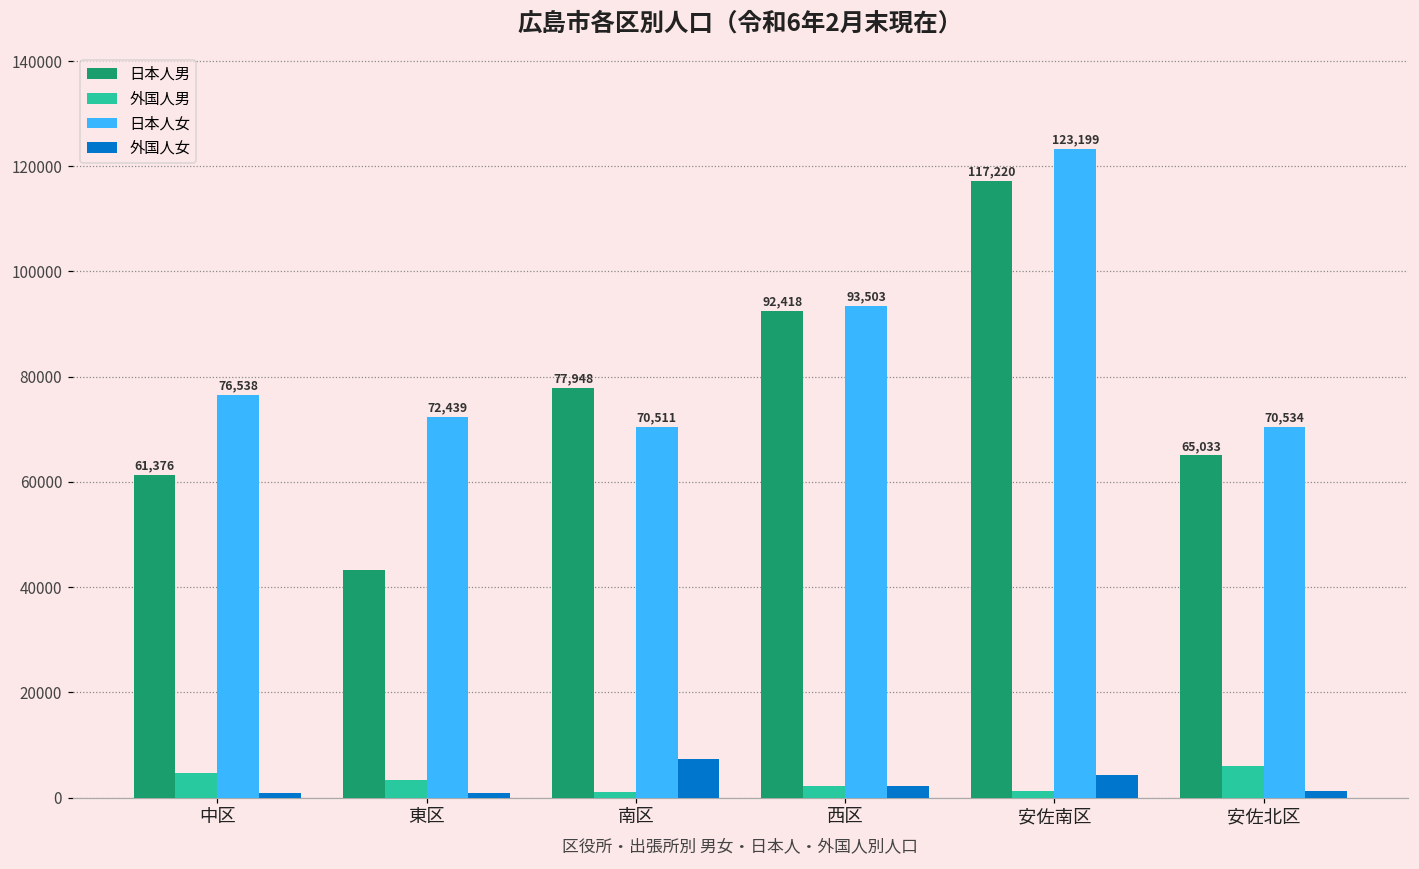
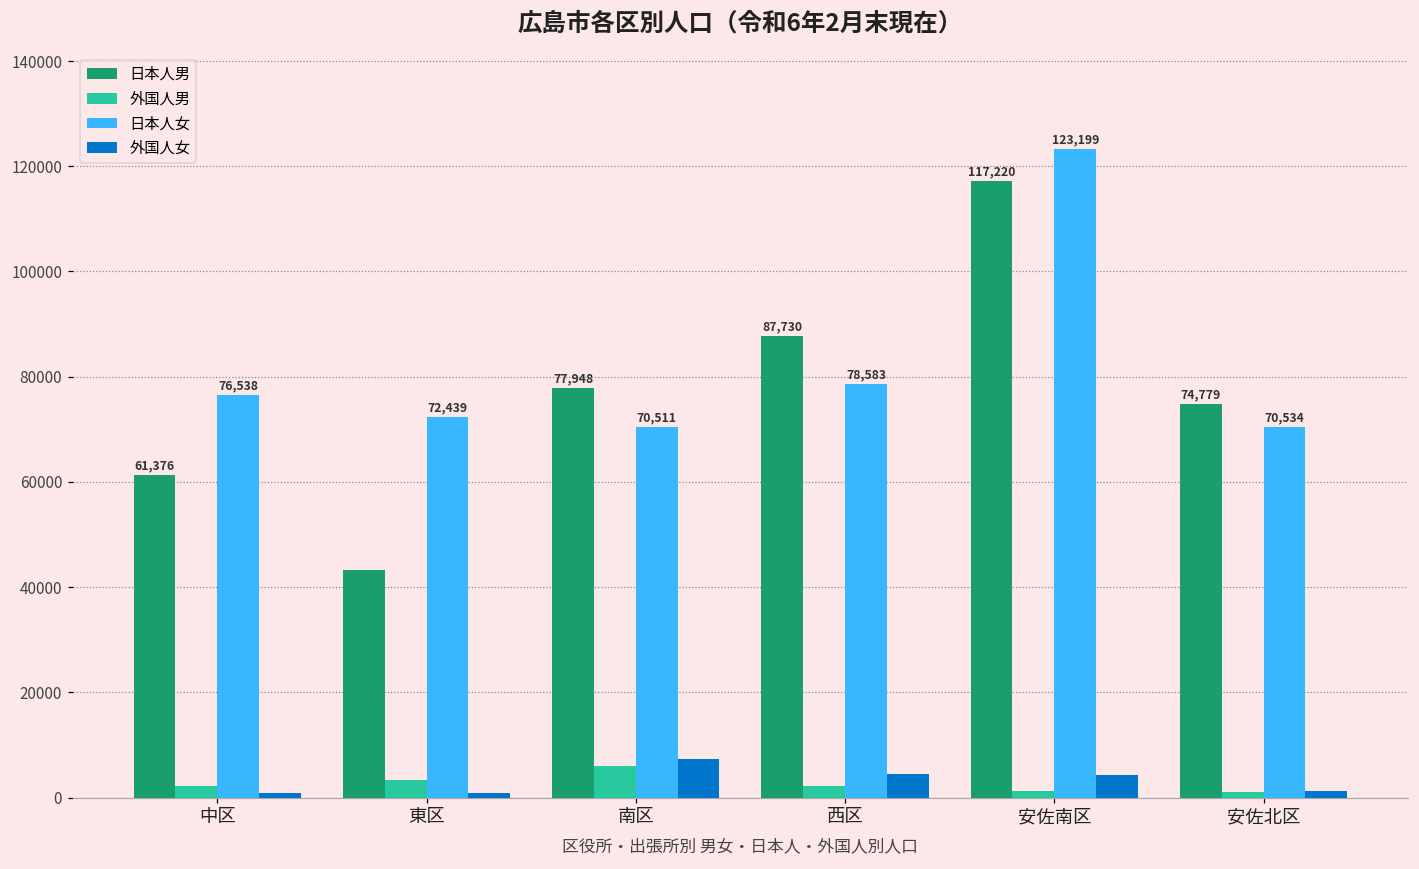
  {
    "日本人男": {
      "中区": "61,376",
      "南区": "77,948",
-     "西区": "92,418",
+     "西区": "87,730",
      "安佐南区": "117,220",
-     "安佐北区": "65,033"
+     "安佐北区": "74,779"
    },
    "外国人男": {
-     "中区": "5000",
+     "中区": "2000",
      "東区": "3000",
-     "南区": "1000",
+     "南区": "6000",
      "西区": "2000",
      "安佐南区": "1000",
-     "安佐北区": "6000"
+     "安佐北区": "1000"
    },
    "日本人女": {
      "中区": "76,538",
      "東区": "72,439",
      "南区": "70,511",
-     "西区": "93,503",
+     "西区": "78,583",
      "安佐南区": "123,199",
      "安佐北区": "70,534"
    },
    "外国人女": {
      "中区": "1000",
      "東区": "1000",
      "南区": "7000",
-     "西区": "2000",
+     "西区": "4000",
      "安佐南区": "4000",
      "安佐北区": "1000"
    }
  }
